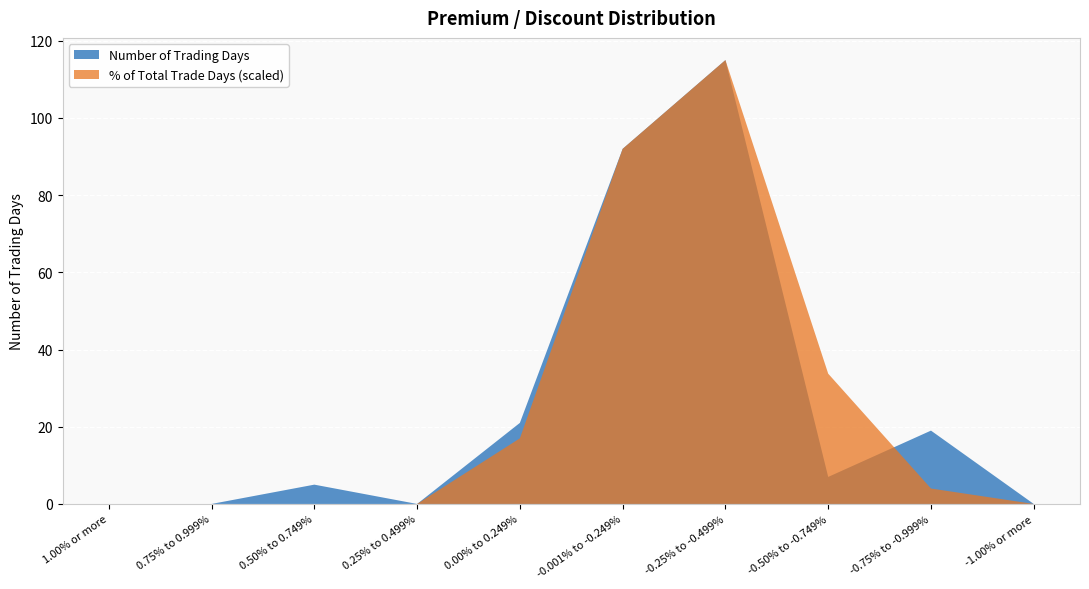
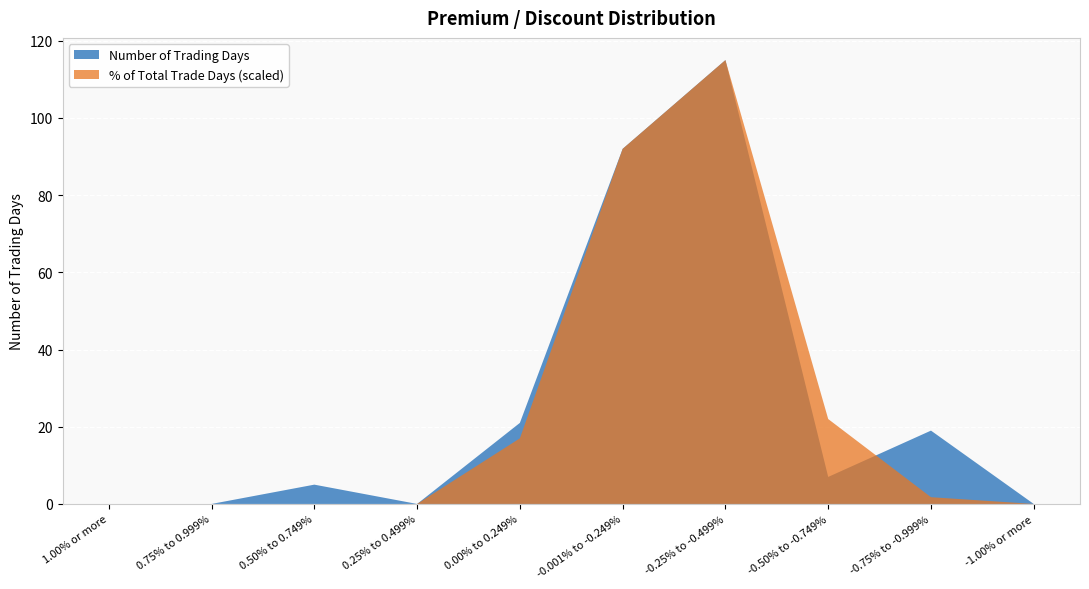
  {
    "Number of Trading Days": {
      "0.50% to 0.749%": 5,
      "0.00% to 0.249%": 21,
      "-0.50% to -0.749%": 7,
      "-0.75% to -0.999%": 19
    },
    "% of Total Trade Days (scaled)": {
      "0.50% to 0.749%": 0,
      "0.00% to 0.249%": 17,
-     "-0.50% to -0.749%": 34,
-     "-0.75% to -0.999%": 4
+     "-0.50% to -0.749%": 22,
+     "-0.75% to -0.999%": 2
    }
  }
